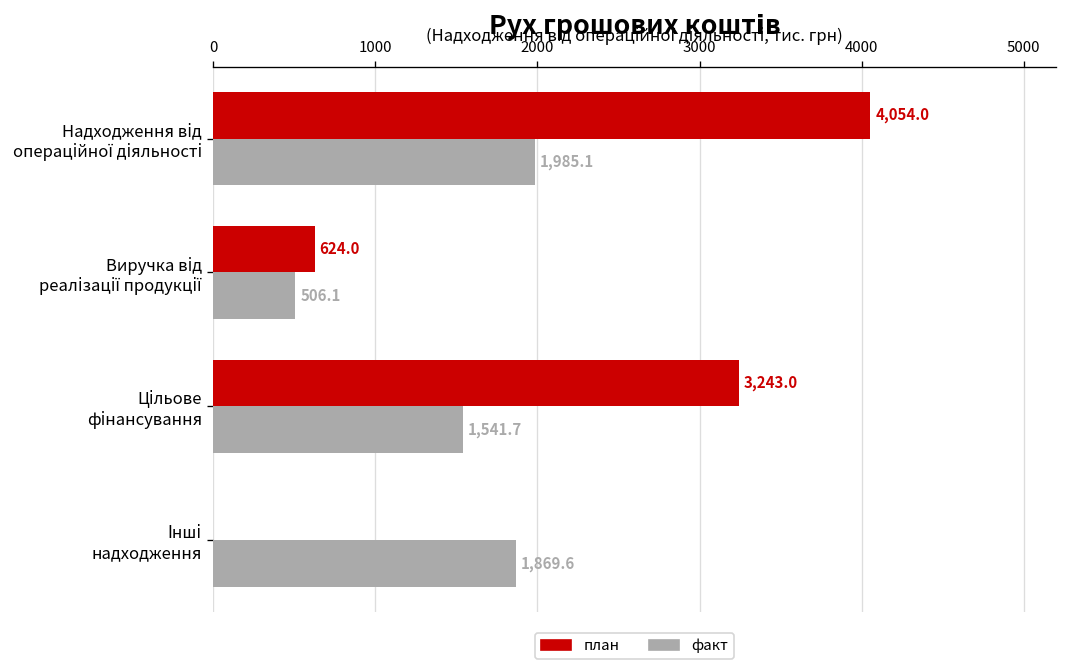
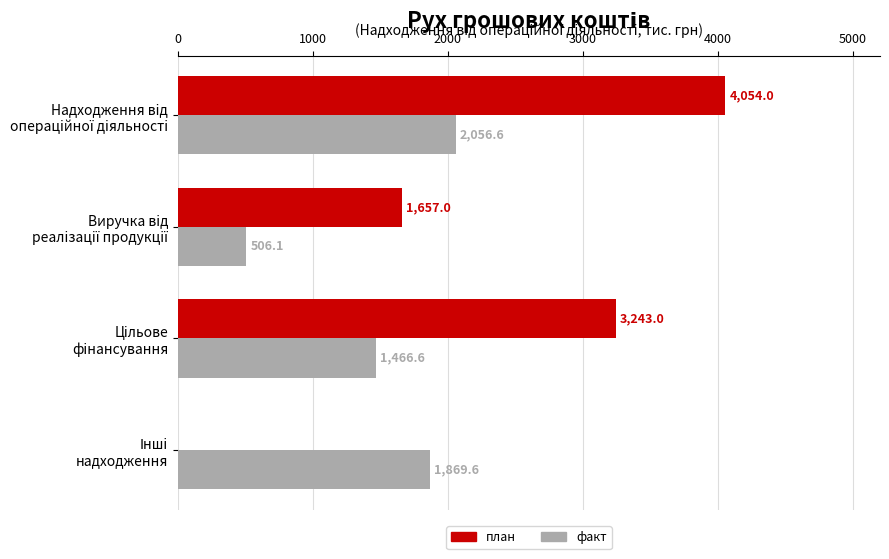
  {
    "план": {
      "Надходження від операційної діяльності": "4,054.0",
-     "Виручка від реалізації продукції": "624.0",
+     "Виручка від реалізації продукції": "1,657.0",
      "Цільове фінансування": "3,243.0"
    },
    "факт": {
-     "Надходження від операційної діяльності": "1,985.1",
+     "Надходження від операційної діяльності": "2,056.6",
      "Виручка від реалізації продукції": "506.1",
-     "Цільове фінансування": "1,541.7",
+     "Цільове фінансування": "1,466.6",
      "Інші надходження": "1,869.6"
    }
  }
